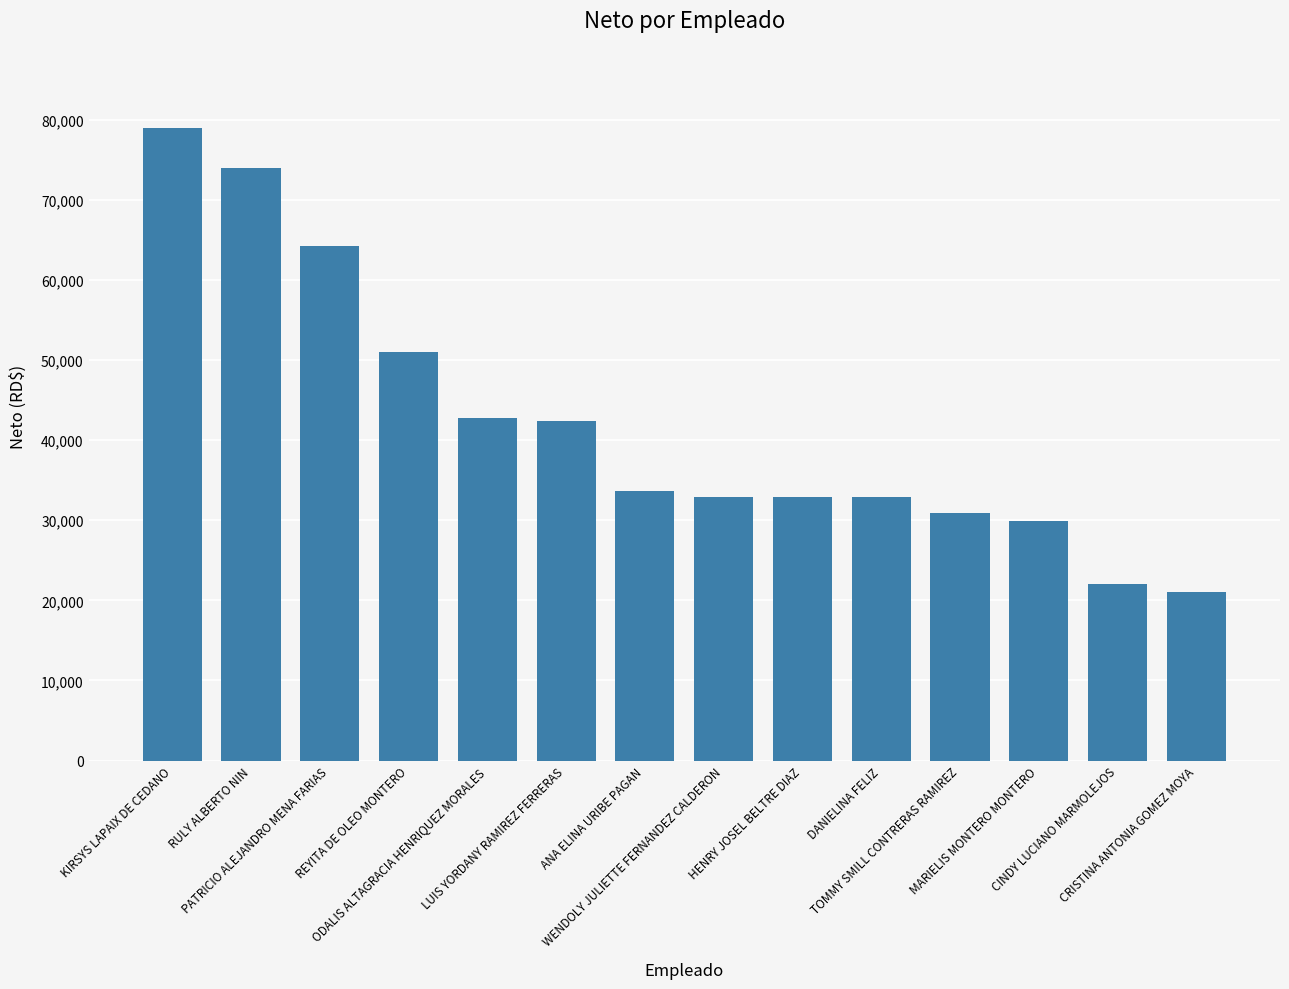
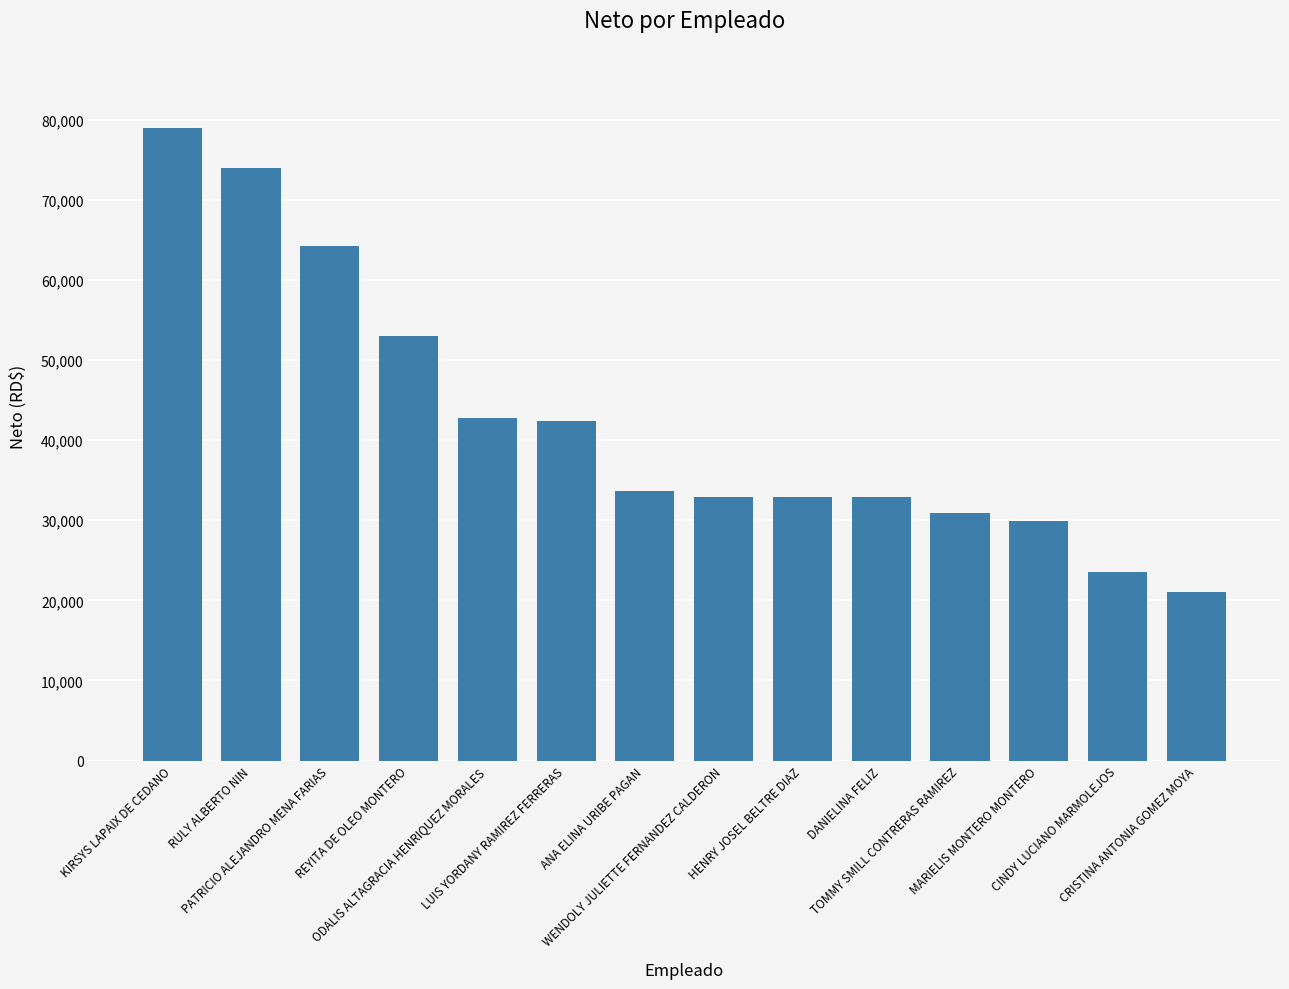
  {
    "KIRSYS LAPAIX DE CEDANO": "79,000",
    "RULY ALBERTO NIN": "74,000",
    "PATRICIO ALEJANDRO MENA FARIAS": "64,000",
-   "REYITA DE OLEO MONTERO": "51,000",
+   "REYITA DE OLEO MONTERO": "53,000",
    "ODALIS ALTAGRACIA HENRIQUEZ MORALES": "43,000",
    "LUIS YORDANY RAMIREZ FERRERAS": "42,000",
    "ANA ELINA URIBE PAGAN": "34,000",
    "WENDOLY JULIETTE FERNANDEZ CALDERON": "33,000",
    "HENRY JOSEL BELTRE DIAZ": "33,000",
    "DANIELINA FELIZ": "33,000",
    "TOMMY SMILL CONTRERAS RAMIREZ": "31,000",
    "MARIELIS MONTERO MONTERO": "30,000",
-   "CINDY LUCIANO MARMOLEJOS": "22,000",
+   "CINDY LUCIANO MARMOLEJOS": "24,000",
    "CRISTINA ANTONIA GOMEZ MOYA": "21,000"
  }
